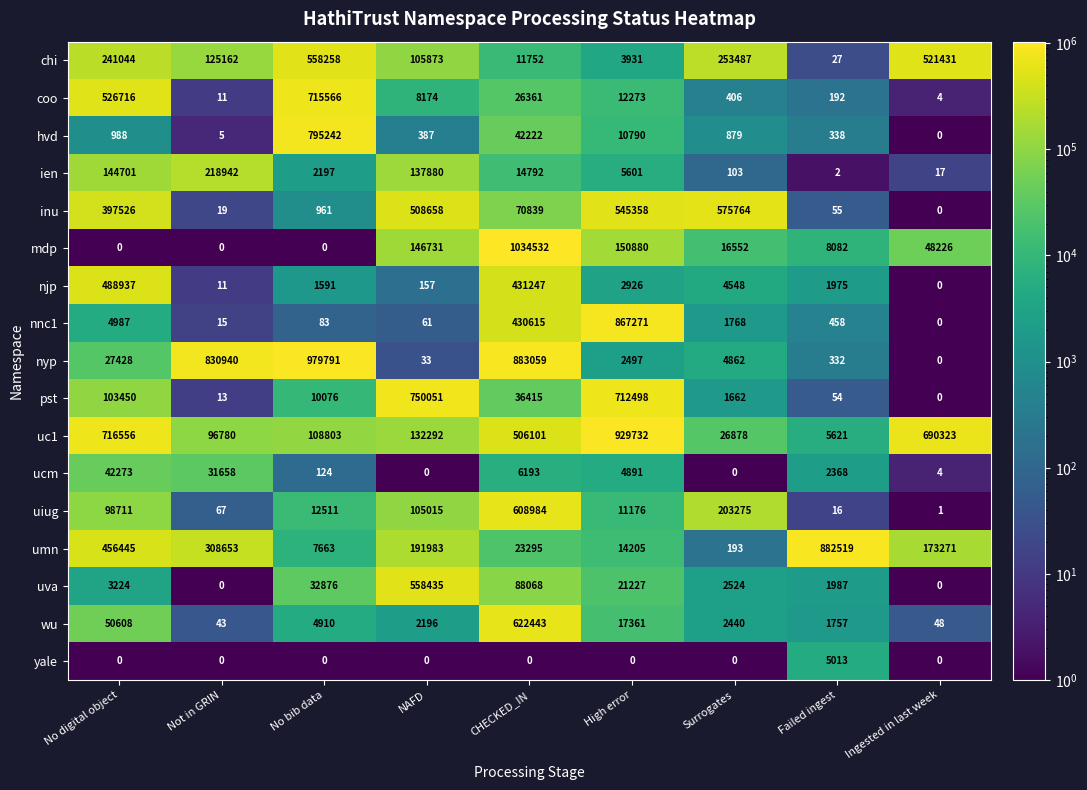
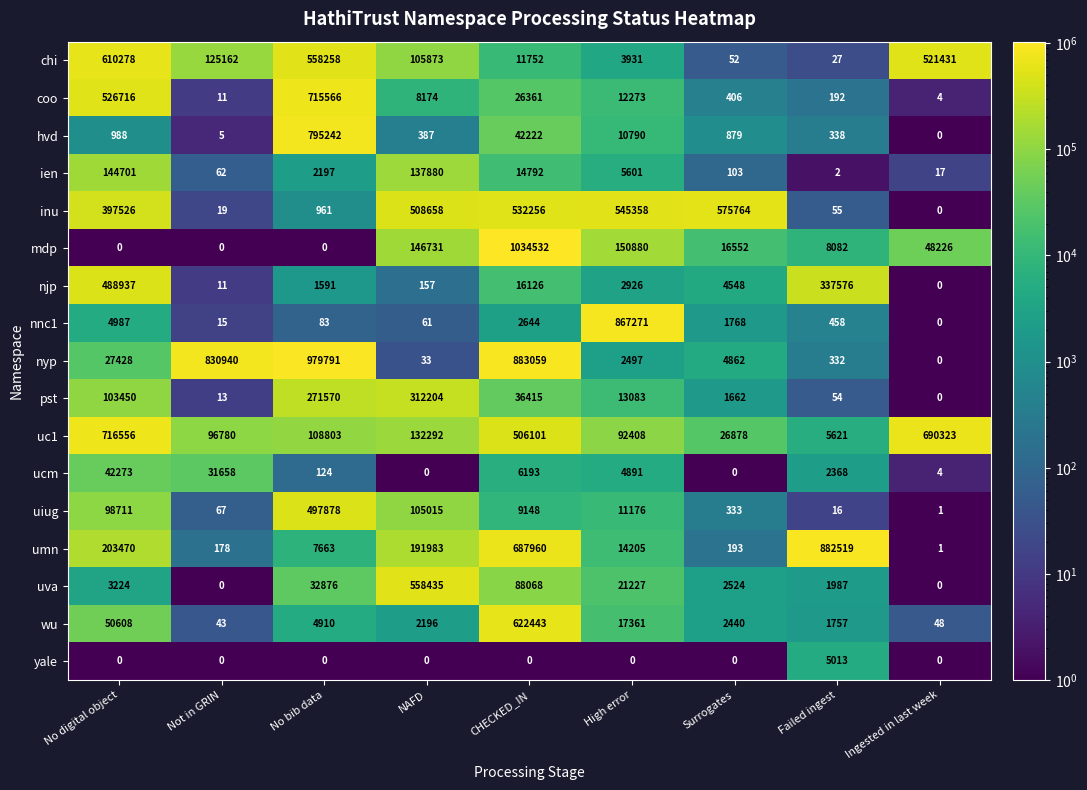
  {
    "chi": {
-     "No digital object": 241044,
+     "No digital object": 610278,
      "Not in GRIN": 125162,
      "No bib data": 558258,
      "NAFD": 105873,
      "CHECKED_IN": 11752,
      "High error": 3931,
-     "Surrogates": 253487,
+     "Surrogates": 52,
      "Failed ingest": 27,
      "Ingested in last week": 521431
    },
    "coo": {
      "No digital object": 526716,
      "Not in GRIN": 11,
      "No bib data": 715566,
      "NAFD": 8174,
      "CHECKED_IN": 26361,
      "High error": 12273,
      "Surrogates": 406,
      "Failed ingest": 192,
      "Ingested in last week": 4
    },
    "hvd": {
      "No digital object": 988,
      "Not in GRIN": 5,
      "No bib data": 795242,
      "NAFD": 387,
      "CHECKED_IN": 42222,
      "High error": 10790,
      "Surrogates": 879,
      "Failed ingest": 338,
      "Ingested in last week": 0
    },
    "ien": {
      "No digital object": 144701,
-     "Not in GRIN": 218942,
+     "Not in GRIN": 62,
      "No bib data": 2197,
      "NAFD": 137880,
      "CHECKED_IN": 14792,
      "High error": 5601,
      "Surrogates": 103,
      "Failed ingest": 2,
      "Ingested in last week": 17
    },
    "inu": {
      "No digital object": 397526,
      "Not in GRIN": 19,
      "No bib data": 961,
      "NAFD": 508658,
-     "CHECKED_IN": 70839,
+     "CHECKED_IN": 532256,
      "High error": 545358,
      "Surrogates": 575764,
      "Failed ingest": 55,
      "Ingested in last week": 0
    },
    "mdp": {
      "No digital object": 0,
      "Not in GRIN": 0,
      "No bib data": 0,
      "NAFD": 146731,
      "CHECKED_IN": 1034532,
      "High error": 150880,
      "Surrogates": 16552,
      "Failed ingest": 8082,
      "Ingested in last week": 48226
    },
    "njp": {
      "No digital object": 488937,
      "Not in GRIN": 11,
      "No bib data": 1591,
      "NAFD": 157,
-     "CHECKED_IN": 431247,
+     "CHECKED_IN": 16126,
      "High error": 2926,
      "Surrogates": 4548,
-     "Failed ingest": 1975,
+     "Failed ingest": 337576,
      "Ingested in last week": 0
    },
    "nnc1": {
      "No digital object": 4987,
      "Not in GRIN": 15,
      "No bib data": 83,
      "NAFD": 61,
-     "CHECKED_IN": 430615,
+     "CHECKED_IN": 2644,
      "High error": 867271,
      "Surrogates": 1768,
      "Failed ingest": 458,
      "Ingested in last week": 0
    },
    "nyp": {
      "No digital object": 27428,
      "Not in GRIN": 830940,
      "No bib data": 979791,
      "NAFD": 33,
      "CHECKED_IN": 883059,
      "High error": 2497,
      "Surrogates": 4862,
      "Failed ingest": 332,
      "Ingested in last week": 0
    },
    "pst": {
      "No digital object": 103450,
      "Not in GRIN": 13,
-     "No bib data": 10076,
-     "NAFD": 750051,
+     "No bib data": 271570,
+     "NAFD": 312204,
      "CHECKED_IN": 36415,
-     "High error": 712498,
+     "High error": 13083,
      "Surrogates": 1662,
      "Failed ingest": 54,
      "Ingested in last week": 0
    },
    "uc1": {
      "No digital object": 716556,
      "Not in GRIN": 96780,
      "No bib data": 108803,
      "NAFD": 132292,
      "CHECKED_IN": 506101,
-     "High error": 929732,
+     "High error": 92408,
      "Surrogates": 26878,
      "Failed ingest": 5621,
      "Ingested in last week": 690323
    },
    "ucm": {
      "No digital object": 42273,
      "Not in GRIN": 31658,
      "No bib data": 124,
      "NAFD": 0,
      "CHECKED_IN": 6193,
      "High error": 4891,
      "Surrogates": 0,
      "Failed ingest": 2368,
      "Ingested in last week": 4
    },
    "uiug": {
      "No digital object": 98711,
      "Not in GRIN": 67,
-     "No bib data": 12511,
+     "No bib data": 497878,
      "NAFD": 105015,
-     "CHECKED_IN": 608984,
+     "CHECKED_IN": 9148,
      "High error": 11176,
-     "Surrogates": 203275,
+     "Surrogates": 333,
      "Failed ingest": 16,
      "Ingested in last week": 1
    },
    "umn": {
-     "No digital object": 456445,
-     "Not in GRIN": 308653,
+     "No digital object": 203470,
+     "Not in GRIN": 178,
      "No bib data": 7663,
      "NAFD": 191983,
-     "CHECKED_IN": 23295,
+     "CHECKED_IN": 687960,
      "High error": 14205,
      "Surrogates": 193,
      "Failed ingest": 882519,
-     "Ingested in last week": 173271
+     "Ingested in last week": 1
    },
    "uva": {
      "No digital object": 3224,
      "Not in GRIN": 0,
      "No bib data": 32876,
      "NAFD": 558435,
      "CHECKED_IN": 88068,
      "High error": 21227,
      "Surrogates": 2524,
      "Failed ingest": 1987,
      "Ingested in last week": 0
    },
    "wu": {
      "No digital object": 50608,
      "Not in GRIN": 43,
      "No bib data": 4910,
      "NAFD": 2196,
      "CHECKED_IN": 622443,
      "High error": 17361,
      "Surrogates": 2440,
      "Failed ingest": 1757,
      "Ingested in last week": 48
    },
    "yale": {
      "No digital object": 0,
      "Not in GRIN": 0,
      "No bib data": 0,
      "NAFD": 0,
      "CHECKED_IN": 0,
      "High error": 0,
      "Surrogates": 0,
      "Failed ingest": 5013,
      "Ingested in last week": 0
    }
  }
